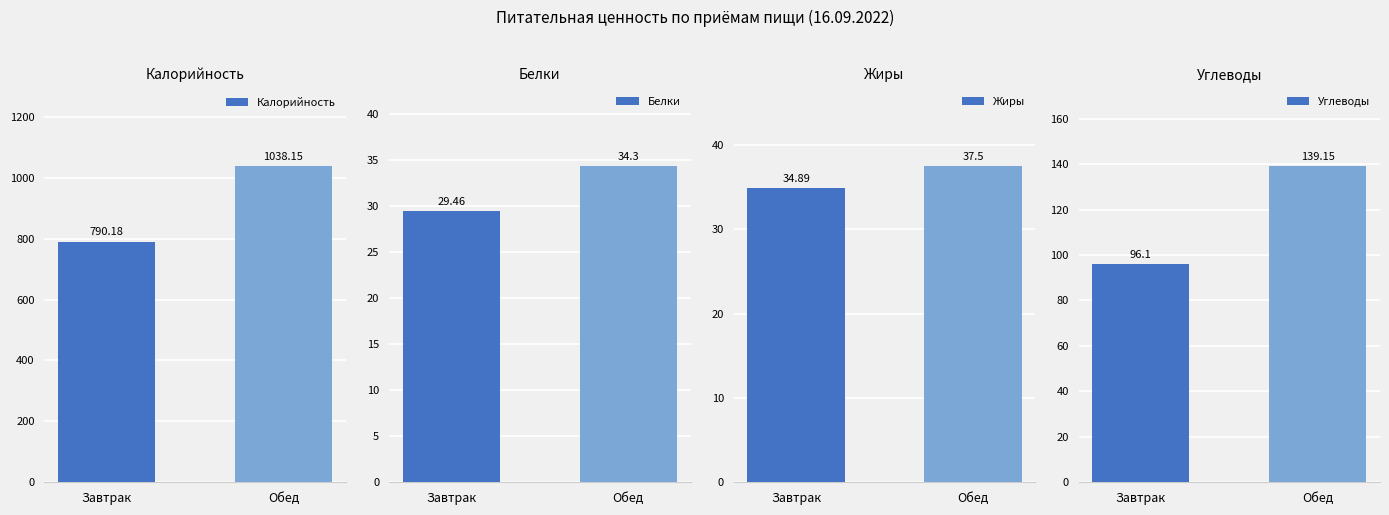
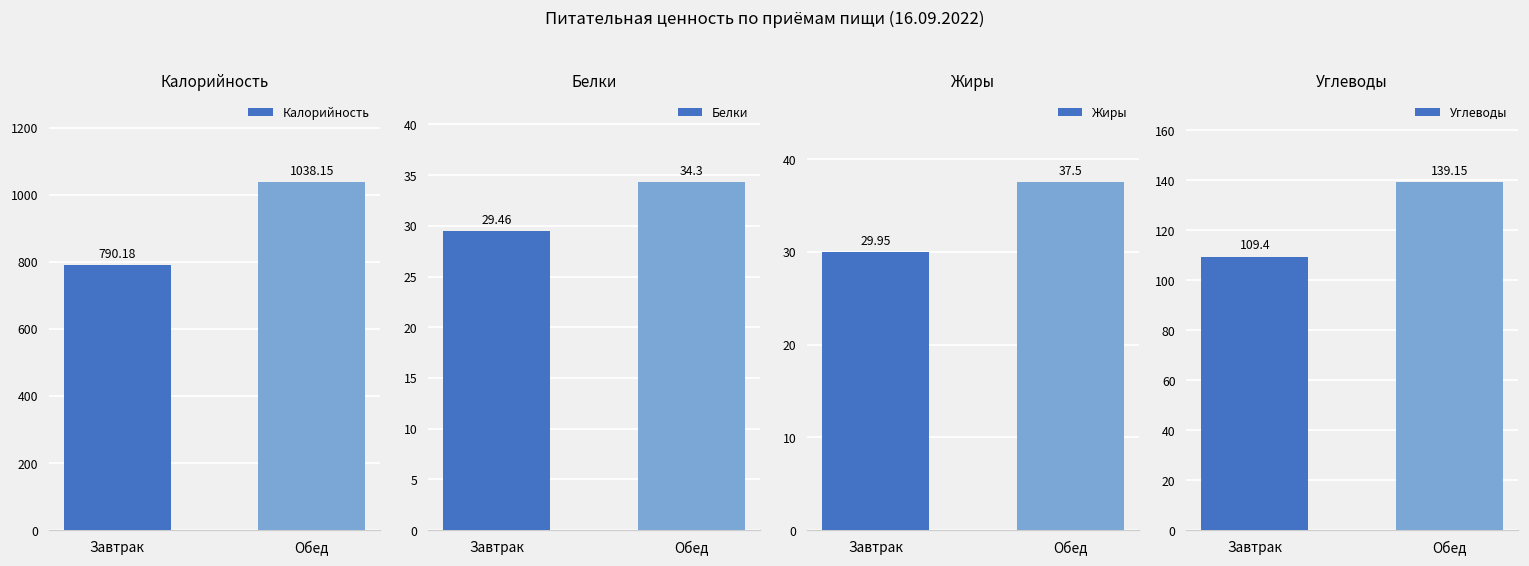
  {
    "Калорийность": {
      "Завтрак": 790.18,
      "Обед": 1038.15
    },
    "Белки": {
      "Завтрак": 29.46,
      "Обед": 34.3
    },
    "Жиры": {
-     "Завтрак": 34.89,
+     "Завтрак": 29.95,
      "Обед": 37.5
    },
    "Углеводы": {
-     "Завтрак": 96.1,
+     "Завтрак": 109.4,
      "Обед": 139.15
    }
  }
